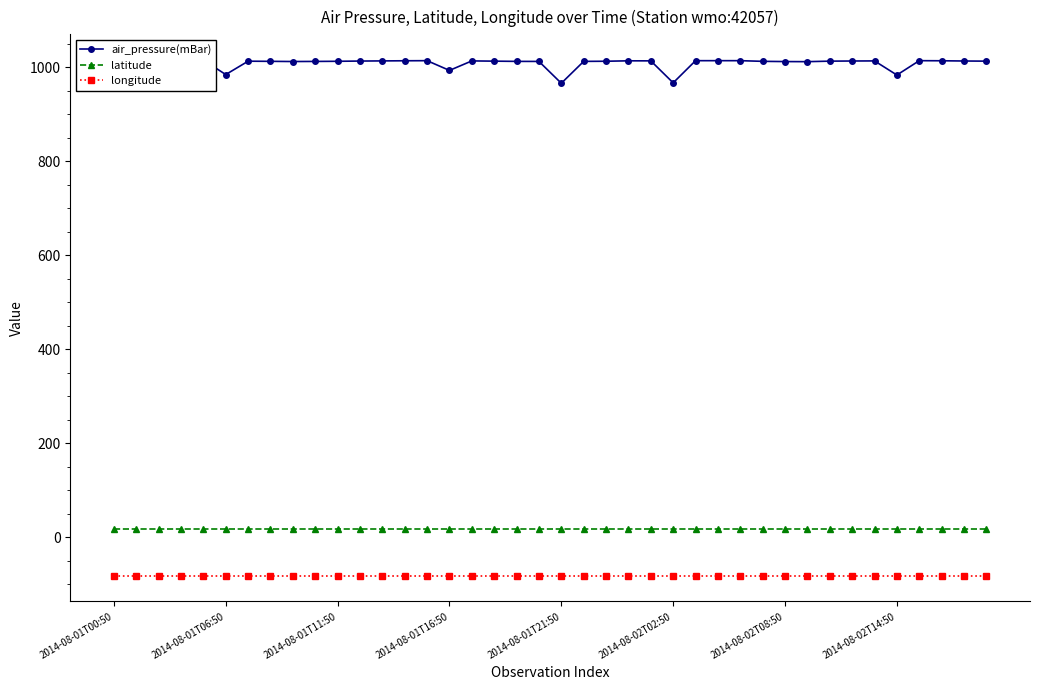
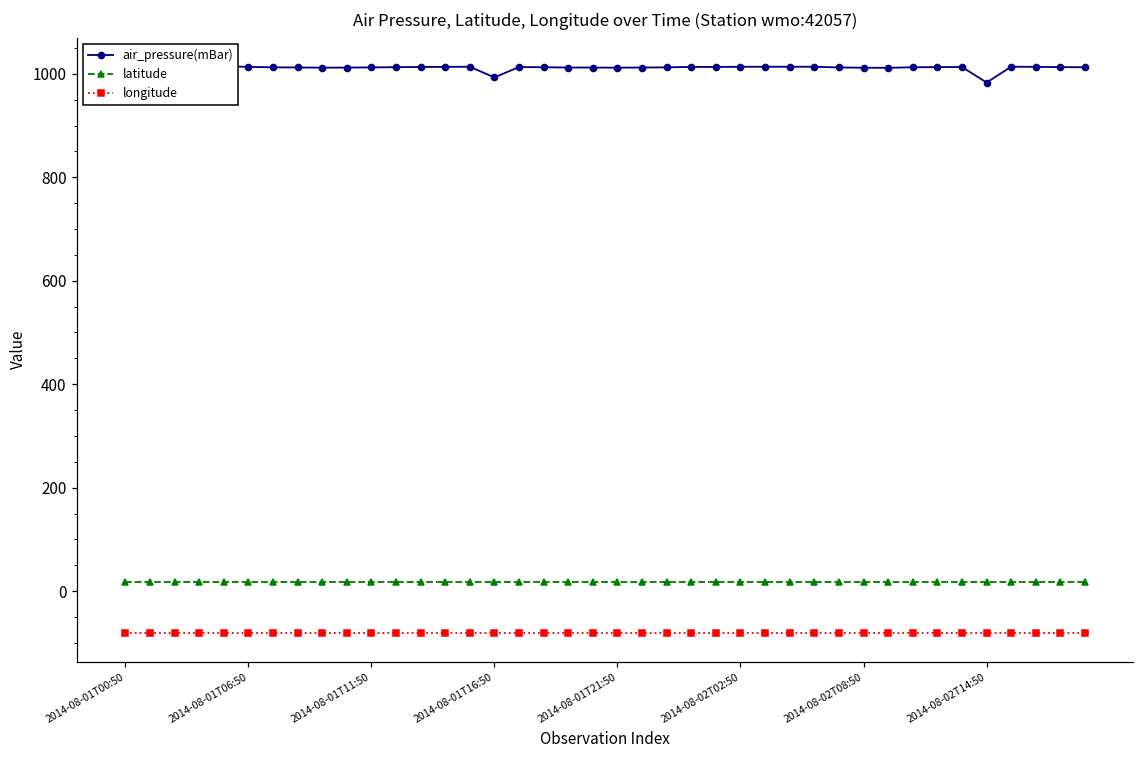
  {
    "air_pressure(mBar)": {
-     "2014-08-01T06:50": 980,
+     "2014-08-01T06:50": 1010,
      "2014-08-01T11:50": 1010,
      "2014-08-01T16:50": 990,
-     "2014-08-01T21:50": 970,
-     "2014-08-02T02:50": 970,
+     "2014-08-01T21:50": 1010,
+     "2014-08-02T02:50": 1010,
      "2014-08-02T08:50": 1010,
      "2014-08-02T14:50": 980
    },
    "latitude": {
      "2014-08-01T00:50": 20,
      "2014-08-01T06:50": 20,
      "2014-08-01T11:50": 20,
      "2014-08-01T16:50": 20,
      "2014-08-01T21:50": 20,
      "2014-08-02T02:50": 20,
      "2014-08-02T08:50": 20,
      "2014-08-02T14:50": 20
    },
    "longitude": {
      "2014-08-01T00:50": -80,
      "2014-08-01T06:50": -80,
      "2014-08-01T11:50": -80,
      "2014-08-01T16:50": -80,
      "2014-08-01T21:50": -80,
      "2014-08-02T02:50": -80,
      "2014-08-02T08:50": -80,
      "2014-08-02T14:50": -80
    }
  }
